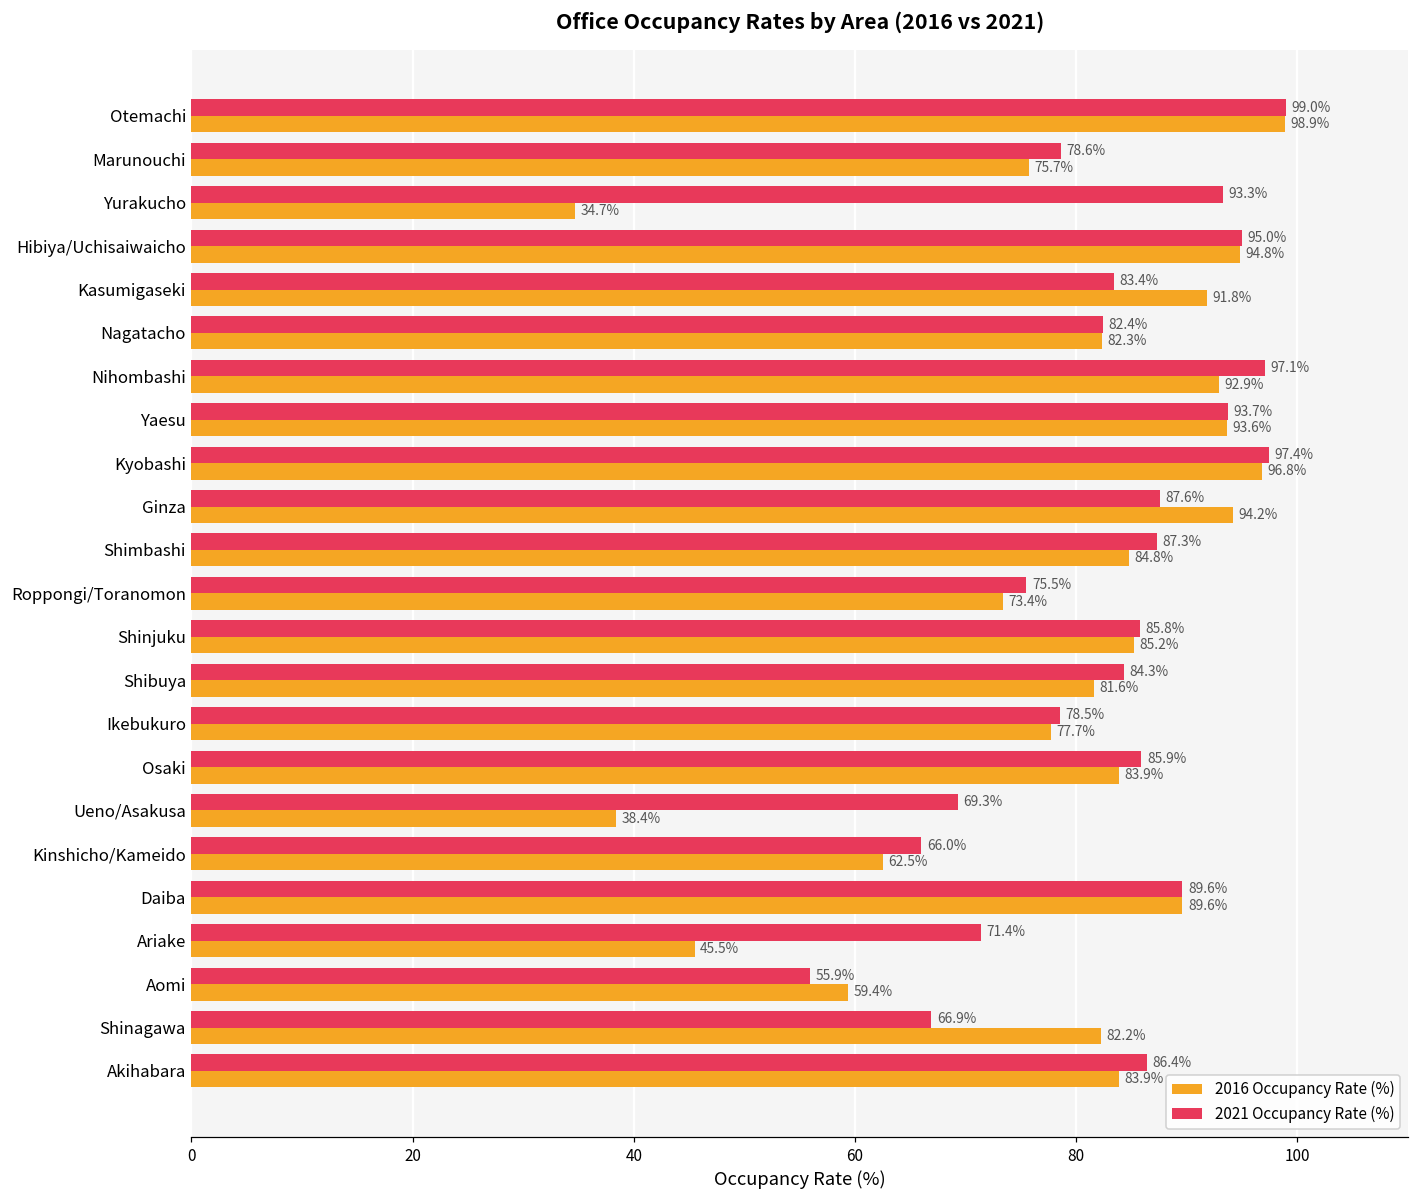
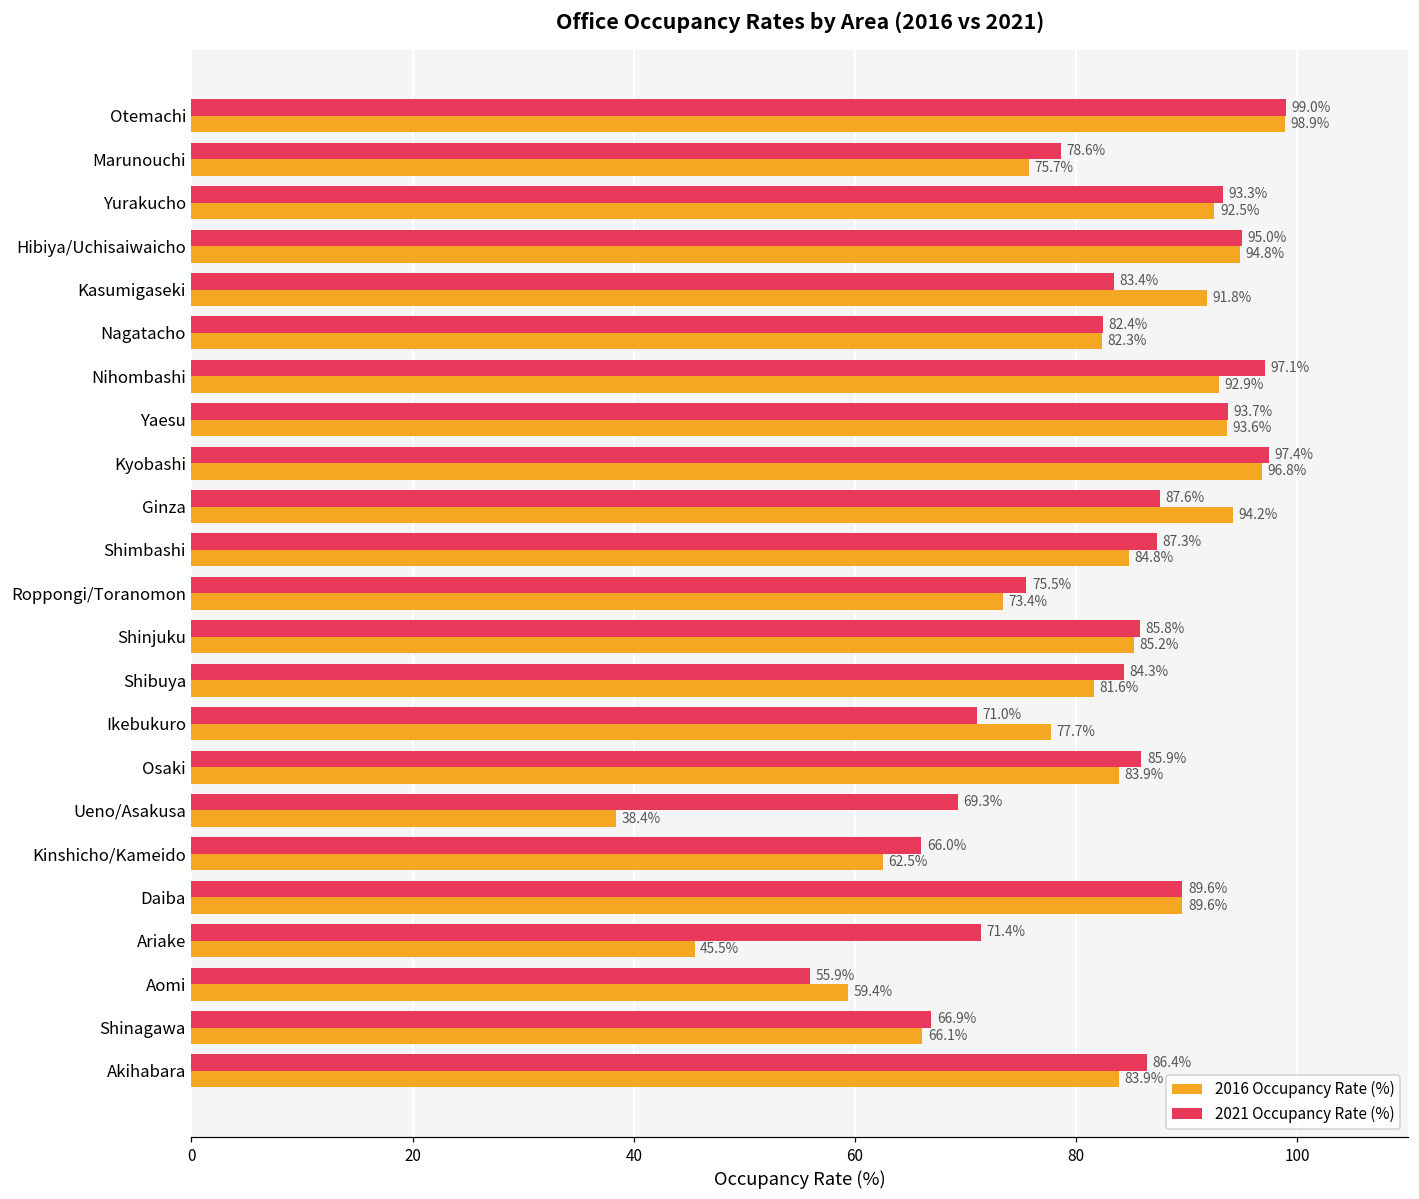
  {
    "2016 Occupancy Rate (%)": {
      "Otemachi": "98.9%",
      "Marunouchi": "75.7%",
-     "Yurakucho": "34.7%",
+     "Yurakucho": "92.5%",
      "Hibiya/Uchisaiwaicho": "94.8%",
      "Kasumigaseki": "91.8%",
      "Nagatacho": "82.3%",
      "Nihombashi": "92.9%",
      "Yaesu": "93.6%",
      "Kyobashi": "96.8%",
      "Ginza": "94.2%",
      "Shimbashi": "84.8%",
      "Roppongi/Toranomon": "73.4%",
      "Shinjuku": "85.2%",
      "Shibuya": "81.6%",
      "Ikebukuro": "77.7%",
      "Osaki": "83.9%",
      "Ueno/Asakusa": "38.4%",
      "Kinshicho/Kameido": "62.5%",
      "Daiba": "89.6%",
      "Ariake": "45.5%",
      "Aomi": "59.4%",
-     "Shinagawa": "82.2%",
+     "Shinagawa": "66.1%",
      "Akihabara": "83.9%"
    },
    "2021 Occupancy Rate (%)": {
      "Otemachi": "99.0%",
      "Marunouchi": "78.6%",
      "Yurakucho": "93.3%",
      "Hibiya/Uchisaiwaicho": "95.0%",
      "Kasumigaseki": "83.4%",
      "Nagatacho": "82.4%",
      "Nihombashi": "97.1%",
      "Yaesu": "93.7%",
      "Kyobashi": "97.4%",
      "Ginza": "87.6%",
      "Shimbashi": "87.3%",
      "Roppongi/Toranomon": "75.5%",
      "Shinjuku": "85.8%",
      "Shibuya": "84.3%",
-     "Ikebukuro": "78.5%",
+     "Ikebukuro": "71.0%",
      "Osaki": "85.9%",
      "Ueno/Asakusa": "69.3%",
      "Kinshicho/Kameido": "66.0%",
      "Daiba": "89.6%",
      "Ariake": "71.4%",
      "Aomi": "55.9%",
      "Shinagawa": "66.9%",
      "Akihabara": "86.4%"
    }
  }
